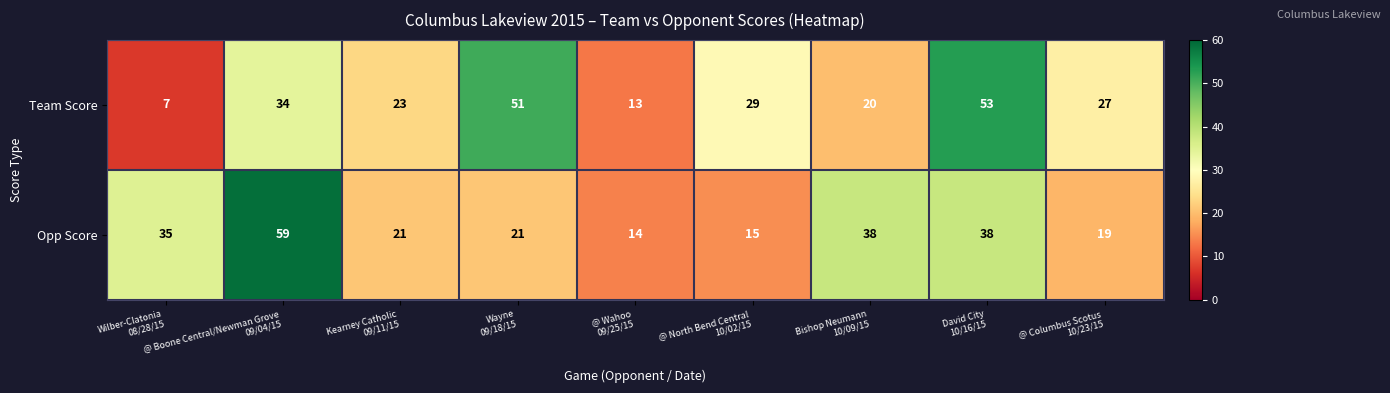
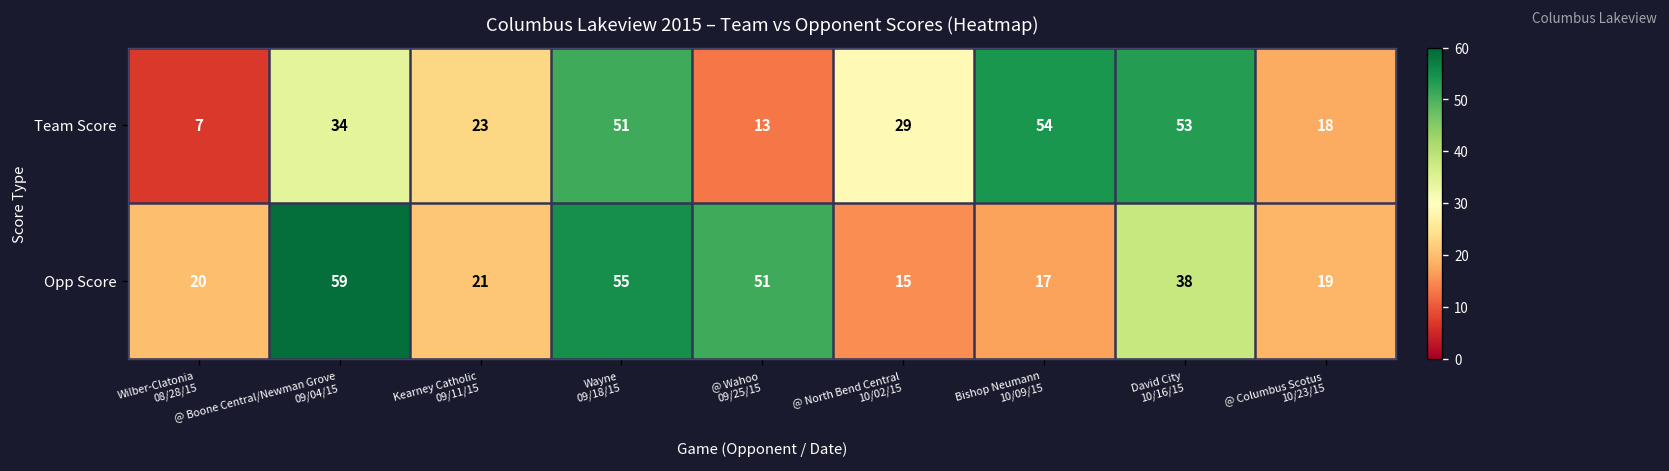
  {
    "Team Score": {
      "Wilber-Clatonia 08/28/15": 7,
      "@ Boone Central/Newman Grove 09/04/15": 34,
      "Kearney Catholic 09/11/15": 23,
      "Wayne 09/18/15": 51,
      "@ Wahoo 09/25/15": 13,
      "@ North Bend Central 10/02/15": 29,
-     "Bishop Neumann 10/09/15": 20,
+     "Bishop Neumann 10/09/15": 54,
      "David City 10/16/15": 53,
-     "@ Columbus Scotus 10/23/15": 27
+     "@ Columbus Scotus 10/23/15": 18
    },
    "Opp Score": {
-     "Wilber-Clatonia 08/28/15": 35,
+     "Wilber-Clatonia 08/28/15": 20,
      "@ Boone Central/Newman Grove 09/04/15": 59,
      "Kearney Catholic 09/11/15": 21,
-     "Wayne 09/18/15": 21,
-     "@ Wahoo 09/25/15": 14,
+     "Wayne 09/18/15": 55,
+     "@ Wahoo 09/25/15": 51,
      "@ North Bend Central 10/02/15": 15,
-     "Bishop Neumann 10/09/15": 38,
+     "Bishop Neumann 10/09/15": 17,
      "David City 10/16/15": 38,
      "@ Columbus Scotus 10/23/15": 19
    }
  }
